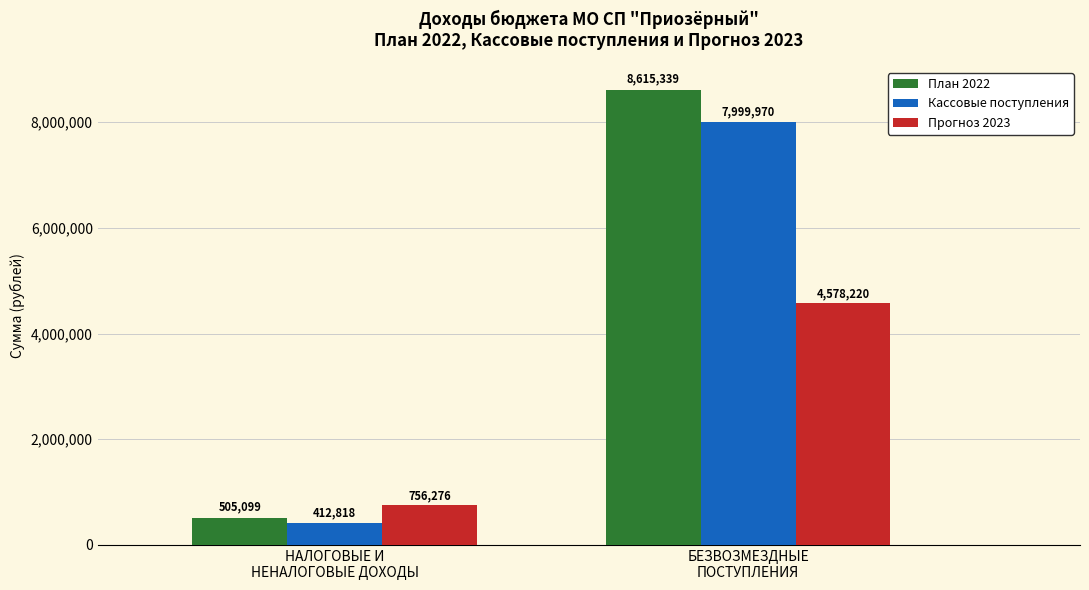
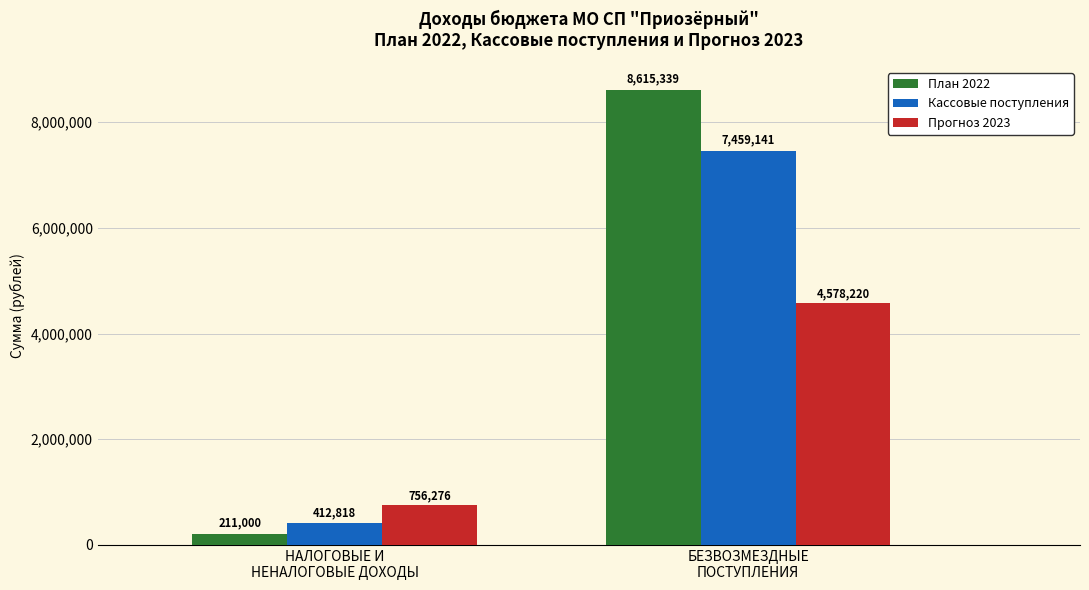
  {
    "План 2022": {
-     "НАЛОГОВЫЕ И НЕНАЛОГОВЫЕ ДОХОДЫ": "505,099",
+     "НАЛОГОВЫЕ И НЕНАЛОГОВЫЕ ДОХОДЫ": "211,000",
      "БЕЗВОЗМЕЗДНЫЕ ПОСТУПЛЕНИЯ": "8,615,339"
    },
    "Кассовые поступления": {
      "НАЛОГОВЫЕ И НЕНАЛОГОВЫЕ ДОХОДЫ": "412,818",
-     "БЕЗВОЗМЕЗДНЫЕ ПОСТУПЛЕНИЯ": "7,999,970"
+     "БЕЗВОЗМЕЗДНЫЕ ПОСТУПЛЕНИЯ": "7,459,141"
    },
    "Прогноз 2023": {
      "НАЛОГОВЫЕ И НЕНАЛОГОВЫЕ ДОХОДЫ": "756,276",
      "БЕЗВОЗМЕЗДНЫЕ ПОСТУПЛЕНИЯ": "4,578,220"
    }
  }
